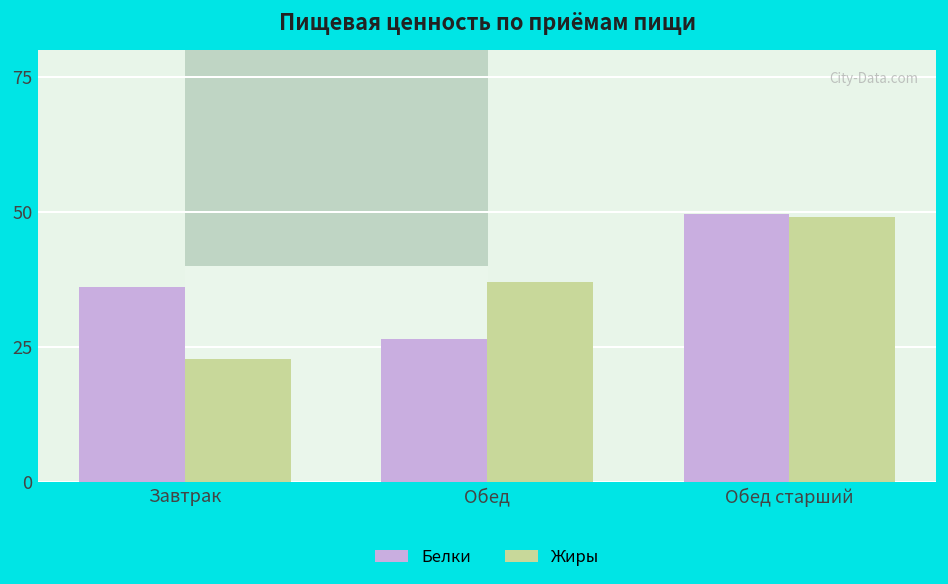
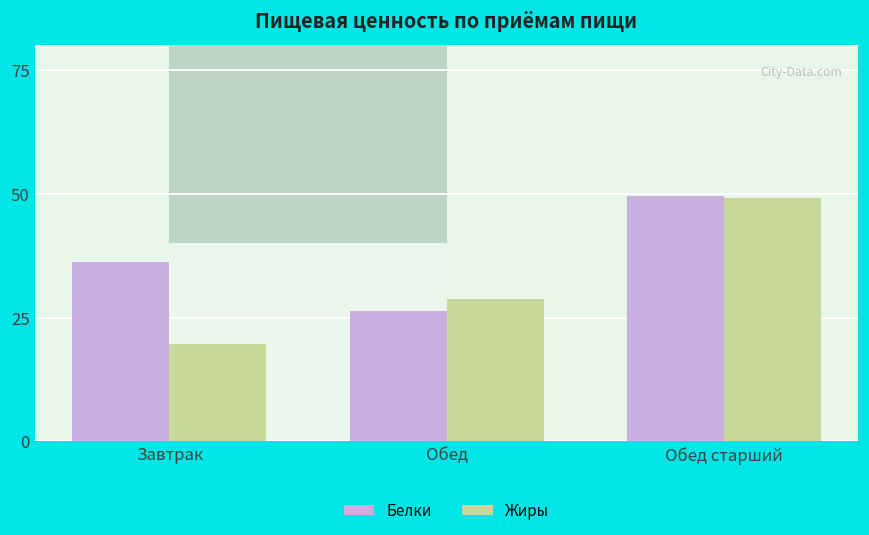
  {
    "Белки": {
      "Завтрак": 36,
      "Обед": 26,
      "Обед старший": 50
    },
    "Жиры": {
-     "Завтрак": 23,
-     "Обед": 37,
+     "Завтрак": 20,
+     "Обед": 29,
      "Обед старший": 49
    }
  }
